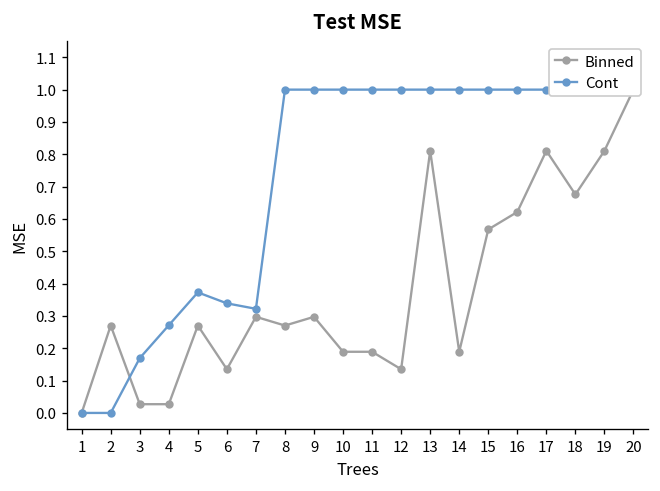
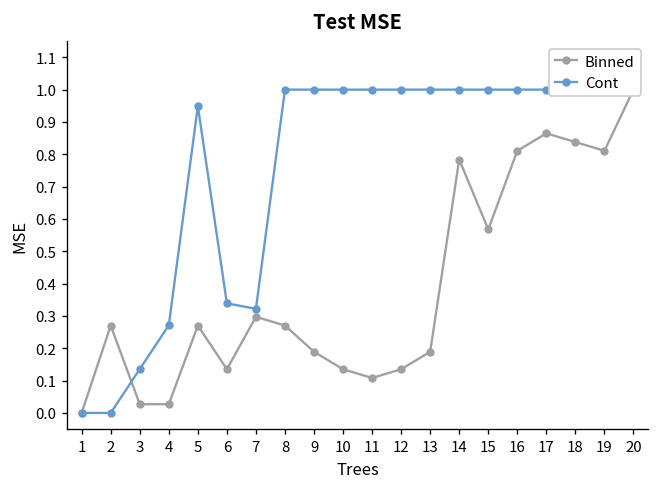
  {
    "Binned": {
      "2": 0.27,
      "3": 0.03,
      "4": 0.03,
      "5": 0.27,
      "6": 0.14,
      "7": 0.30,
      "8": 0.27,
-     "9": 0.30,
-     "10": 0.19,
-     "11": 0.19,
+     "9": 0.19,
+     "10": 0.14,
+     "11": 0.11,
      "12": 0.14,
-     "13": 0.81,
-     "14": 0.19,
+     "13": 0.19,
+     "14": 0.78,
      "15": 0.57,
-     "16": 0.62,
-     "17": 0.81,
-     "18": 0.68,
+     "16": 0.81,
+     "17": 0.86,
+     "18": 0.84,
      "19": 0.81
    },
    "Cont": {
      "2": 0.00,
-     "3": 0.17,
+     "3": 0.14,
      "4": 0.27,
-     "5": 0.37,
+     "5": 0.95,
      "6": 0.34,
      "7": 0.32,
      "8": 1.00,
      "9": 1.00,
      "10": 1.00,
      "11": 1.00,
      "12": 1.00,
      "13": 1.00,
      "14": 1.00,
      "15": 1.00,
      "16": 1.00,
      "17": 1.00
    }
  }
